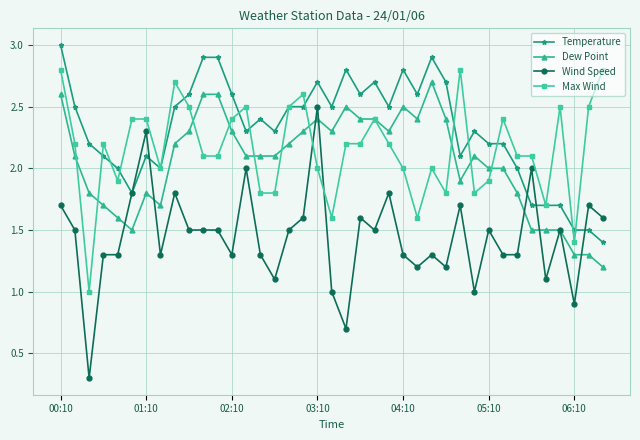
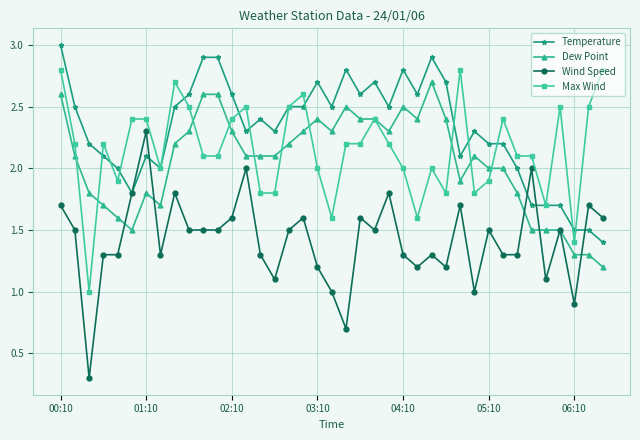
  {
    "Wind Speed": {
      "00:10": 1.7,
      "01:10": 2.3,
-     "02:10": 1.3,
-     "03:10": 2.5,
+     "02:10": 1.6,
+     "03:10": 1.2,
      "04:10": 1.3,
      "05:10": 1.5,
      "06:10": 0.9
    }
  }
